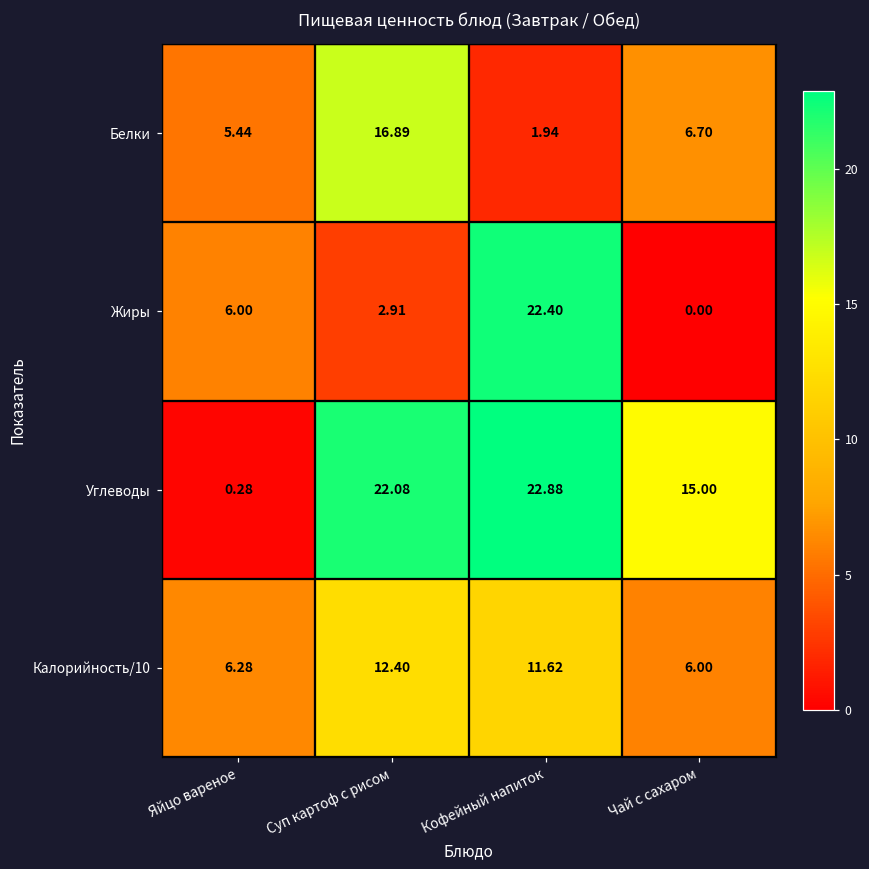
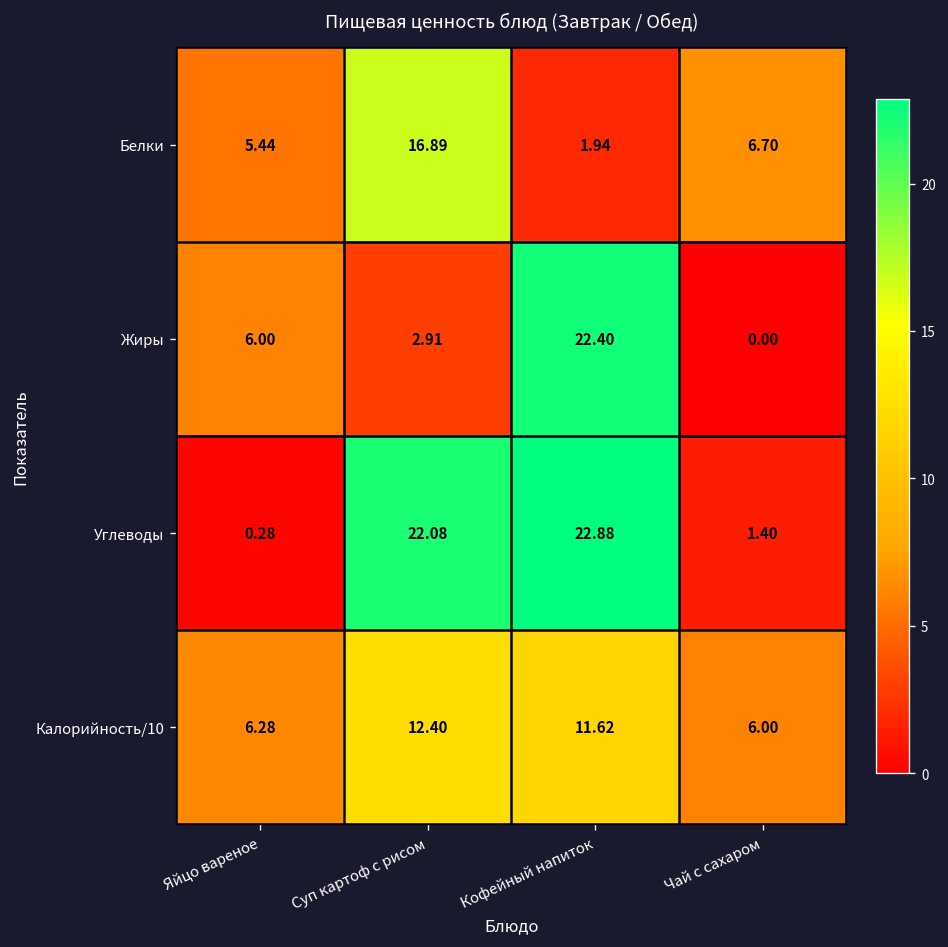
  {
    "Белки": {
      "Яйцо вареное": 5.44,
      "Суп картоф с рисом": 16.89,
      "Кофейный напиток": 1.94,
      "Чай с сахаром": 6.70
    },
    "Жиры": {
      "Яйцо вареное": 6.00,
      "Суп картоф с рисом": 2.91,
      "Кофейный напиток": 22.40,
      "Чай с сахаром": 0.00
    },
    "Углеводы": {
      "Яйцо вареное": 0.28,
      "Суп картоф с рисом": 22.08,
      "Кофейный напиток": 22.88,
-     "Чай с сахаром": 15.00
+     "Чай с сахаром": 1.40
    },
    "Калорийность/10": {
      "Яйцо вареное": 6.28,
      "Суп картоф с рисом": 12.40,
      "Кофейный напиток": 11.62,
      "Чай с сахаром": 6.00
    }
  }
